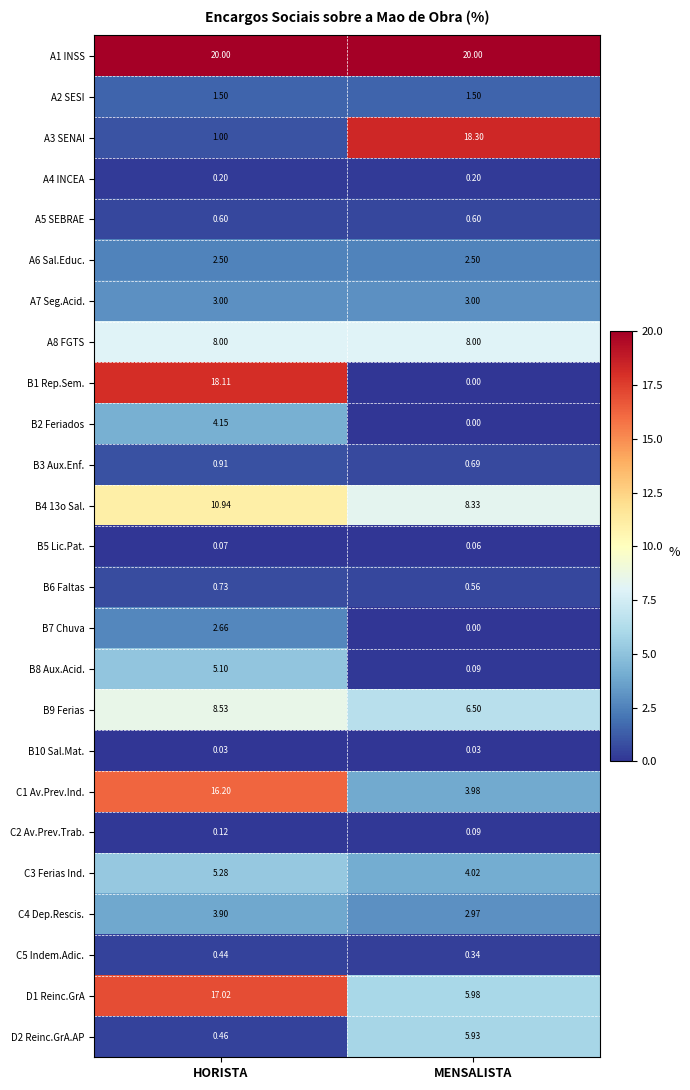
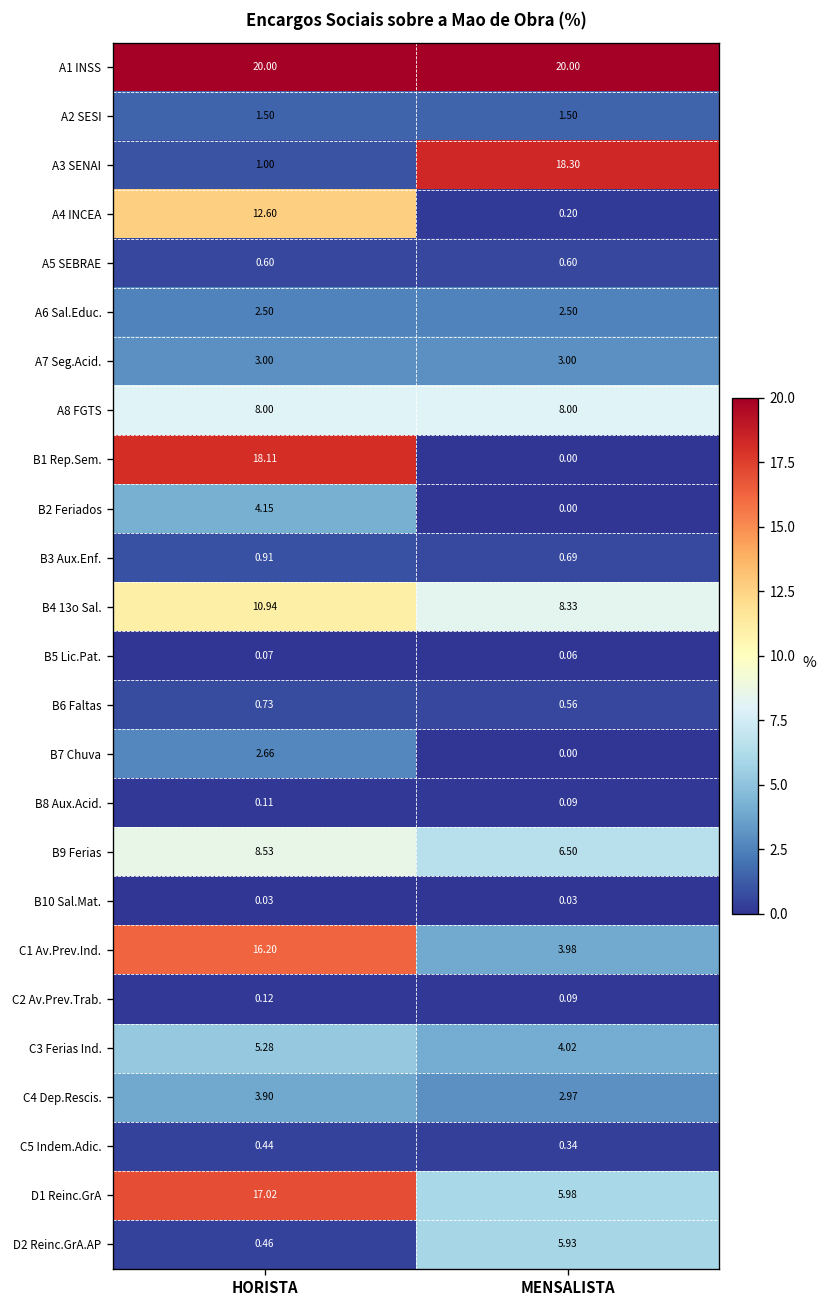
  {
    "A1 INSS": {
      "HORISTA": 20.00,
      "MENSALISTA": 20.00
    },
    "A2 SESI": {
      "HORISTA": 1.50,
      "MENSALISTA": 1.50
    },
    "A3 SENAI": {
      "HORISTA": 1.00,
      "MENSALISTA": 18.30
    },
    "A4 INCEA": {
-     "HORISTA": 0.20,
+     "HORISTA": 12.60,
      "MENSALISTA": 0.20
    },
    "A5 SEBRAE": {
      "HORISTA": 0.60,
      "MENSALISTA": 0.60
    },
    "A6 Sal.Educ.": {
      "HORISTA": 2.50,
      "MENSALISTA": 2.50
    },
    "A7 Seg.Acid.": {
      "HORISTA": 3.00,
      "MENSALISTA": 3.00
    },
    "A8 FGTS": {
      "HORISTA": 8.00,
      "MENSALISTA": 8.00
    },
    "B1 Rep.Sem.": {
      "HORISTA": 18.11,
      "MENSALISTA": 0.00
    },
    "B2 Feriados": {
      "HORISTA": 4.15,
      "MENSALISTA": 0.00
    },
    "B3 Aux.Enf.": {
      "HORISTA": 0.91,
      "MENSALISTA": 0.69
    },
    "B4 13o Sal.": {
      "HORISTA": 10.94,
      "MENSALISTA": 8.33
    },
    "B5 Lic.Pat.": {
      "HORISTA": 0.07,
      "MENSALISTA": 0.06
    },
    "B6 Faltas": {
      "HORISTA": 0.73,
      "MENSALISTA": 0.56
    },
    "B7 Chuva": {
      "HORISTA": 2.66,
      "MENSALISTA": 0.00
    },
    "B8 Aux.Acid.": {
-     "HORISTA": 5.10,
+     "HORISTA": 0.11,
      "MENSALISTA": 0.09
    },
    "B9 Ferias": {
      "HORISTA": 8.53,
      "MENSALISTA": 6.50
    },
    "B10 Sal.Mat.": {
      "HORISTA": 0.03,
      "MENSALISTA": 0.03
    },
    "C1 Av.Prev.Ind.": {
      "HORISTA": 16.20,
      "MENSALISTA": 3.98
    },
    "C2 Av.Prev.Trab.": {
      "HORISTA": 0.12,
      "MENSALISTA": 0.09
    },
    "C3 Ferias Ind.": {
      "HORISTA": 5.28,
      "MENSALISTA": 4.02
    },
    "C4 Dep.Rescis.": {
      "HORISTA": 3.90,
      "MENSALISTA": 2.97
    },
    "C5 Indem.Adic.": {
      "HORISTA": 0.44,
      "MENSALISTA": 0.34
    },
    "D1 Reinc.GrA": {
      "HORISTA": 17.02,
      "MENSALISTA": 5.98
    },
    "D2 Reinc.GrA.AP": {
      "HORISTA": 0.46,
      "MENSALISTA": 5.93
    }
  }
